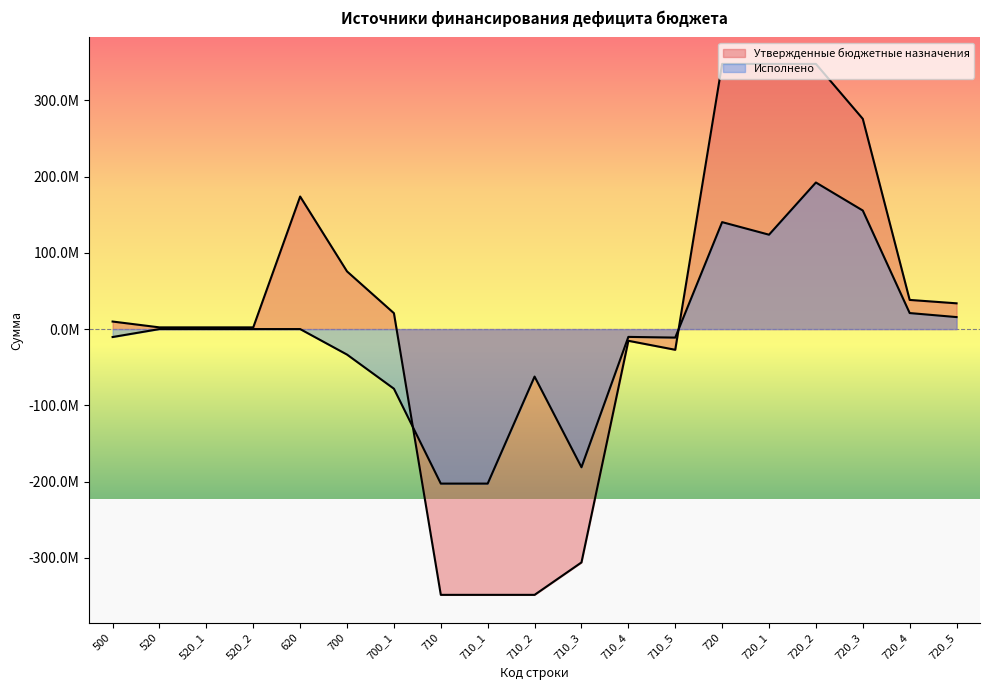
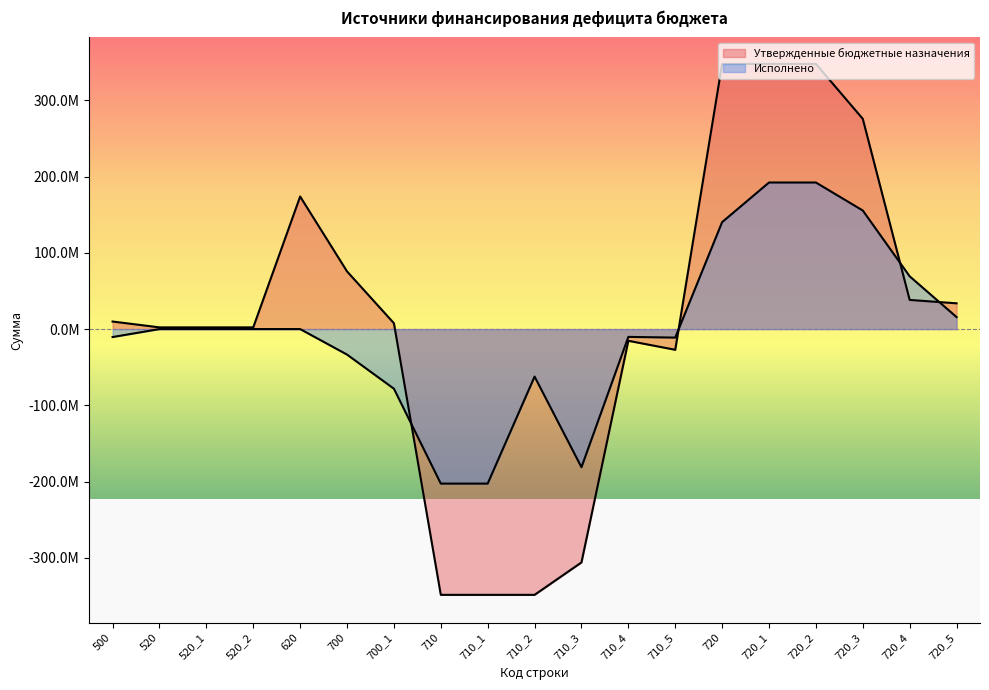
  {
    "Утвержденные бюджетные назначения": {
-     "700_1": 20000000
+     "700_1": 10000000
    },
    "Исполнено": {
-     "720_1": 120000000,
-     "720_4": 20000000
+     "720_1": 190000000,
+     "720_4": 70000000
    }
  }
